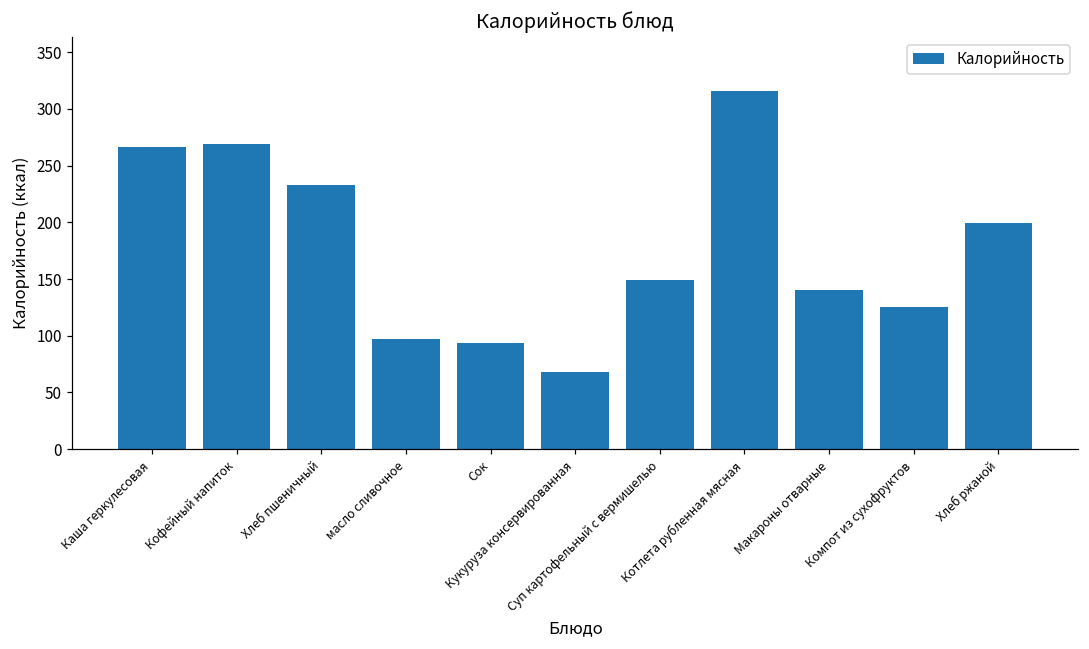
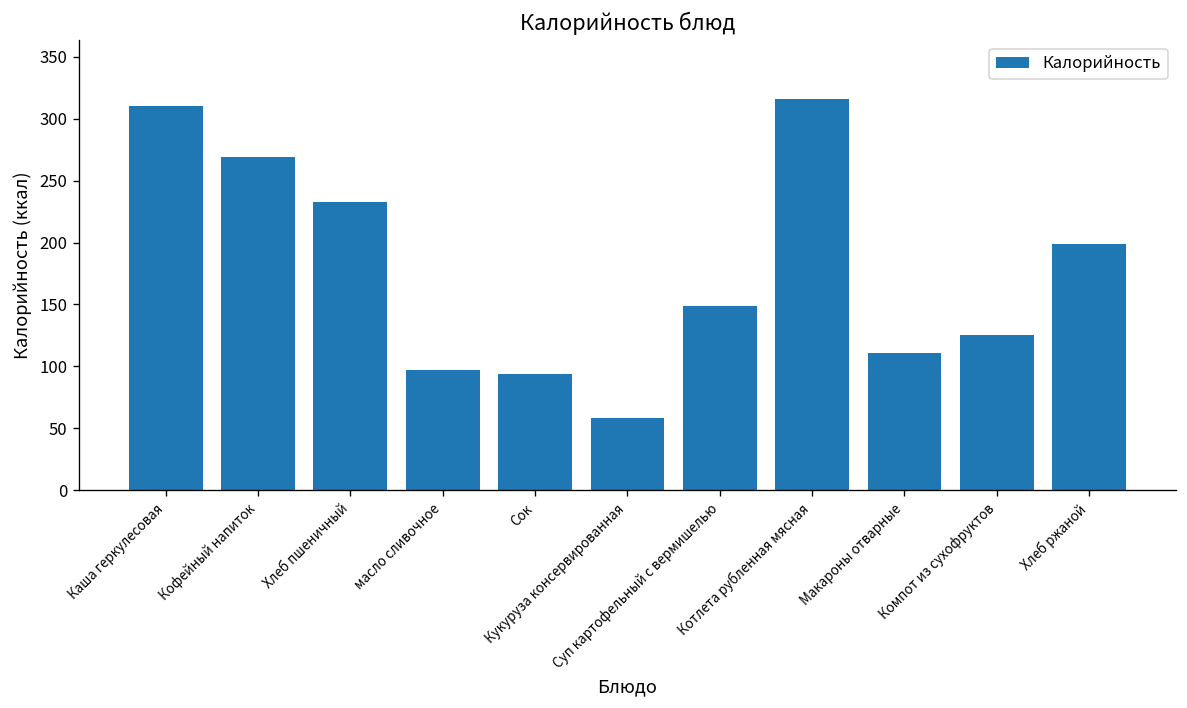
  {
-   "Каша геркулесовая": 266,
+   "Каша геркулесовая": 310,
    "Кофейный напиток": 269,
    "Хлеб пшеничный": 233,
    "масло сливочное": 97,
    "Сок": 94,
-   "Кукуруза консервированная": 68,
+   "Кукуруза консервированная": 58,
    "Суп картофельный с вермишелью": 149,
    "Котлета рубленная мясная": 316,
-   "Макароны отварные": 140,
+   "Макароны отварные": 111,
    "Компот из сухофруктов": 125,
    "Хлеб ржаной": 199
  }
